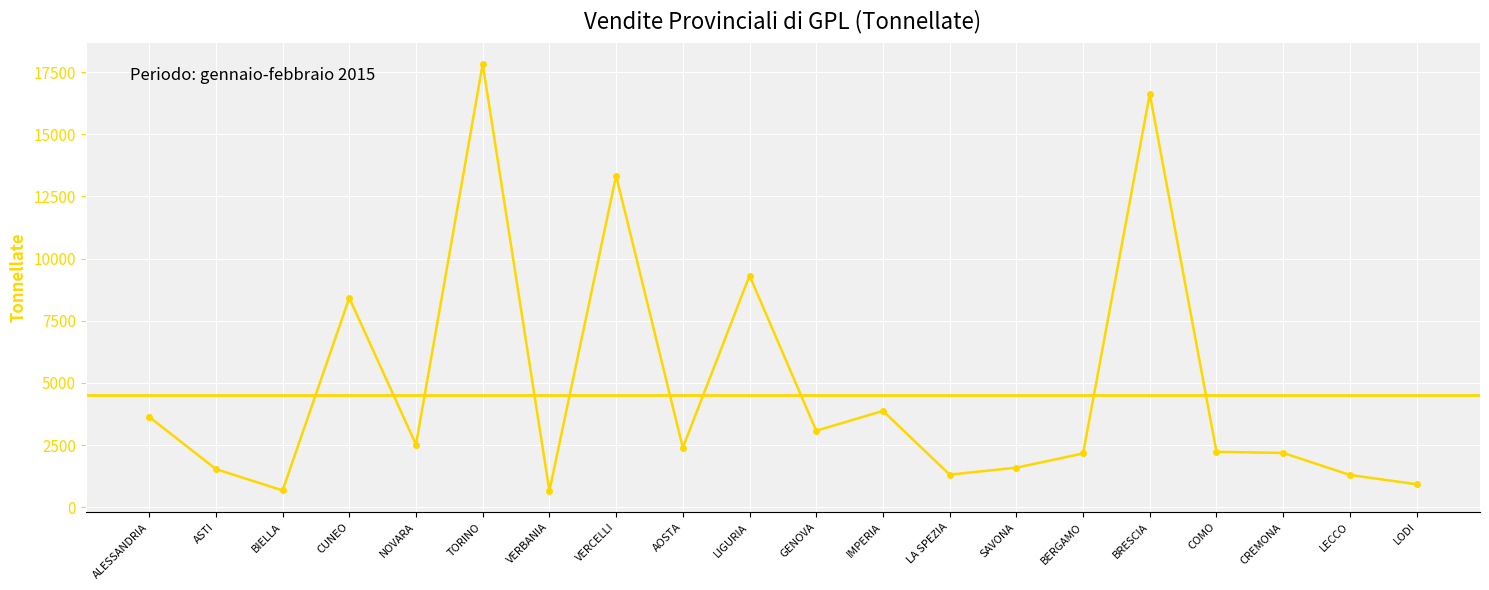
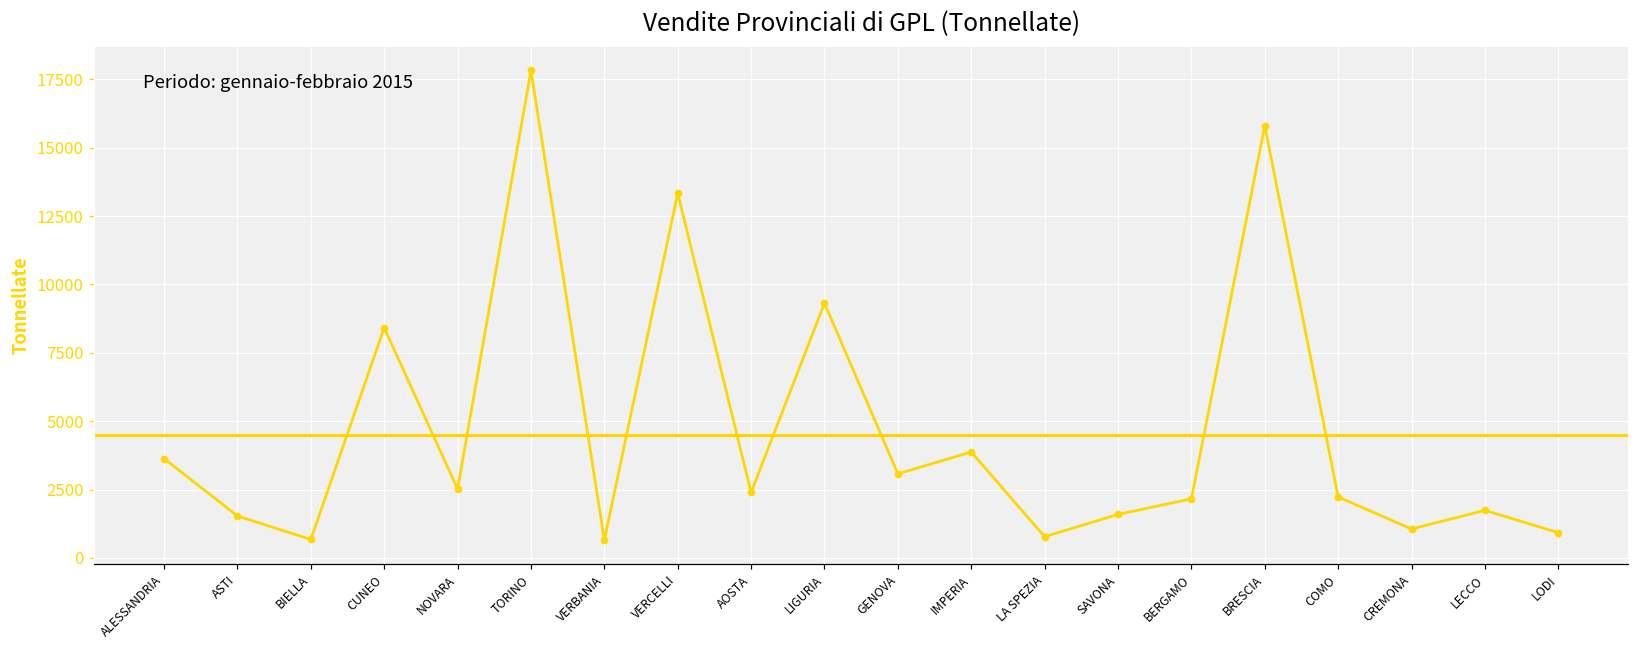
  {
    "ALESSANDRIA": 3600,
    "ASTI": 1500,
    "BIELLA": 700,
    "CUNEO": 8400,
    "NOVARA": 2500,
    "TORINO": 17800,
    "VERBANIA": 700,
    "VERCELLI": 13300,
    "AOSTA": 2400,
    "LIGURIA": 9300,
    "GENOVA": 3100,
    "IMPERIA": 3900,
-   "LA SPEZIA": 1300,
+   "LA SPEZIA": 800,
    "SAVONA": 1600,
    "BERGAMO": 2200,
-   "BRESCIA": 16600,
+   "BRESCIA": 15800,
    "COMO": 2200,
-   "CREMONA": 2200,
-   "LECCO": 1300,
+   "CREMONA": 1100,
+   "LECCO": 1700,
    "LODI": 900
  }
